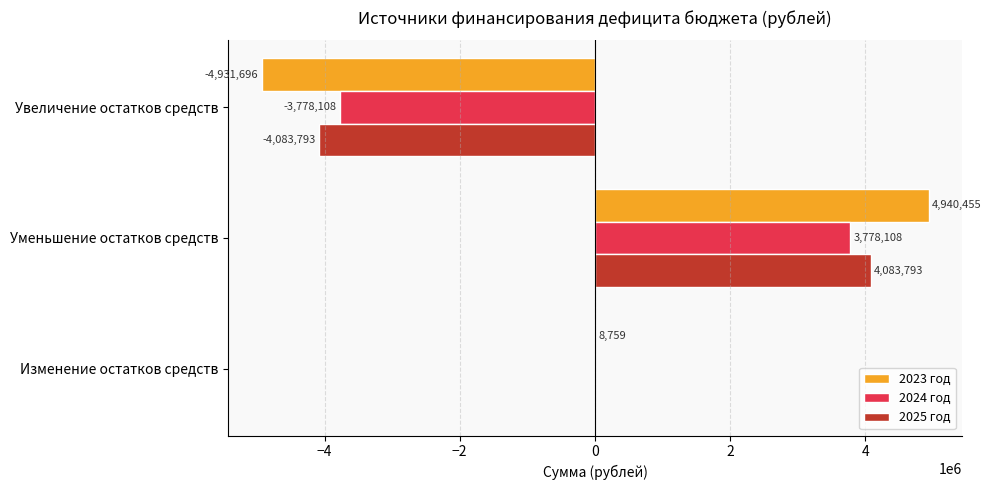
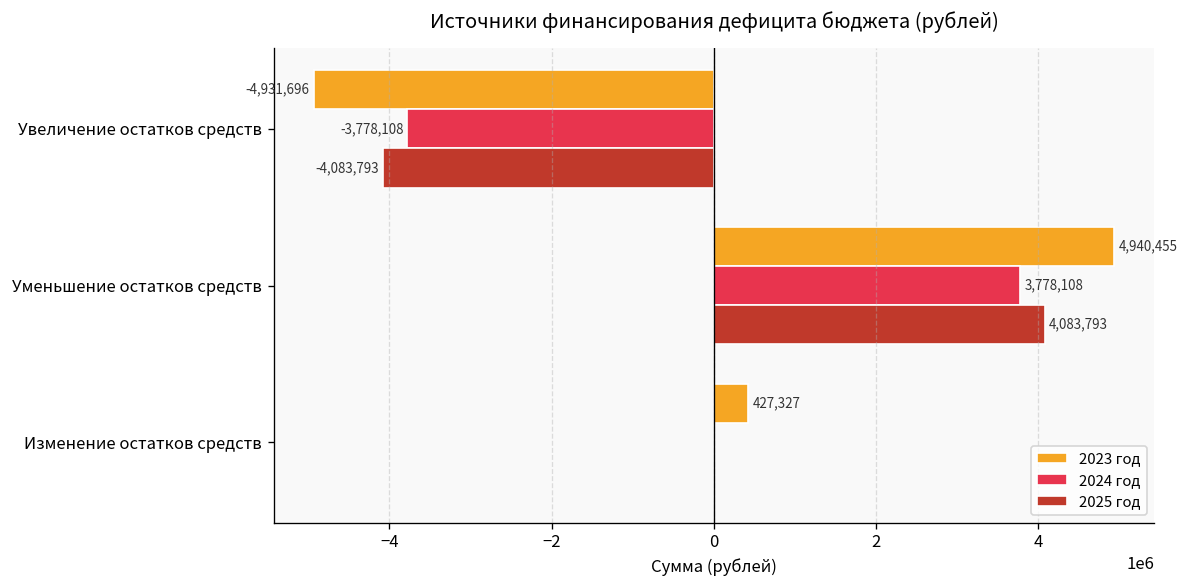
  {
    "2023 год": {
      "Увеличение остатков средств": "-4,931,696",
      "Уменьшение остатков средств": "4,940,455",
-     "Изменение остатков средств": "8,759"
+     "Изменение остатков средств": "427,327"
    }
  }
